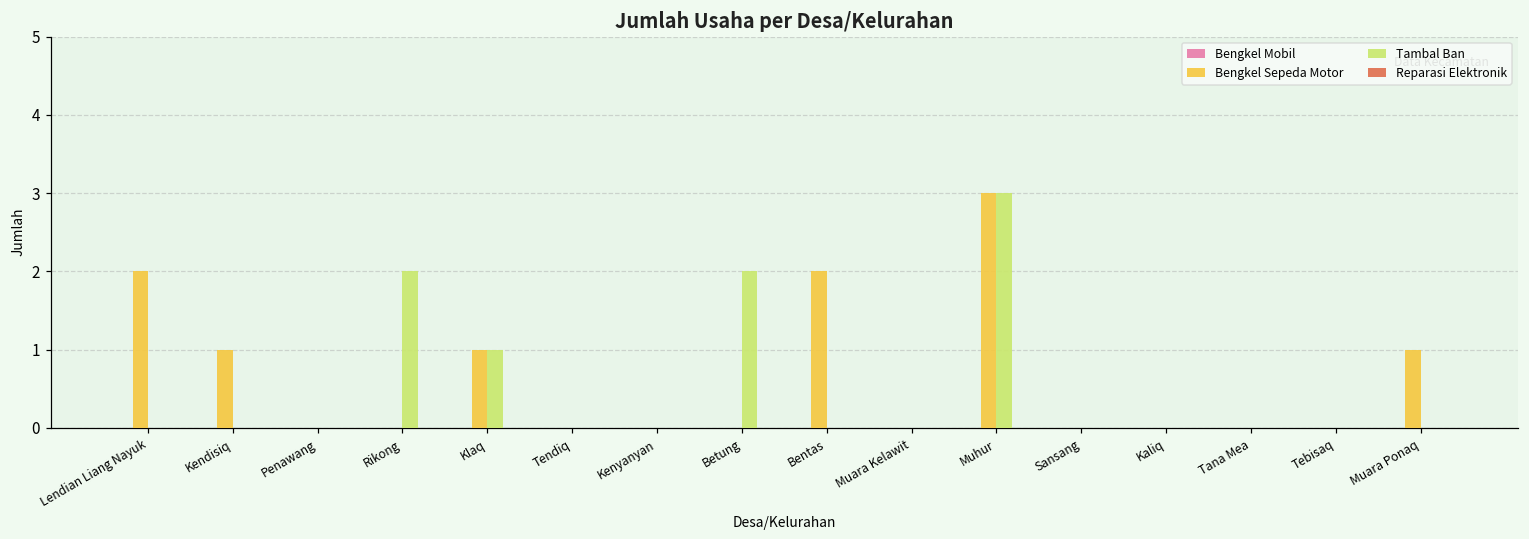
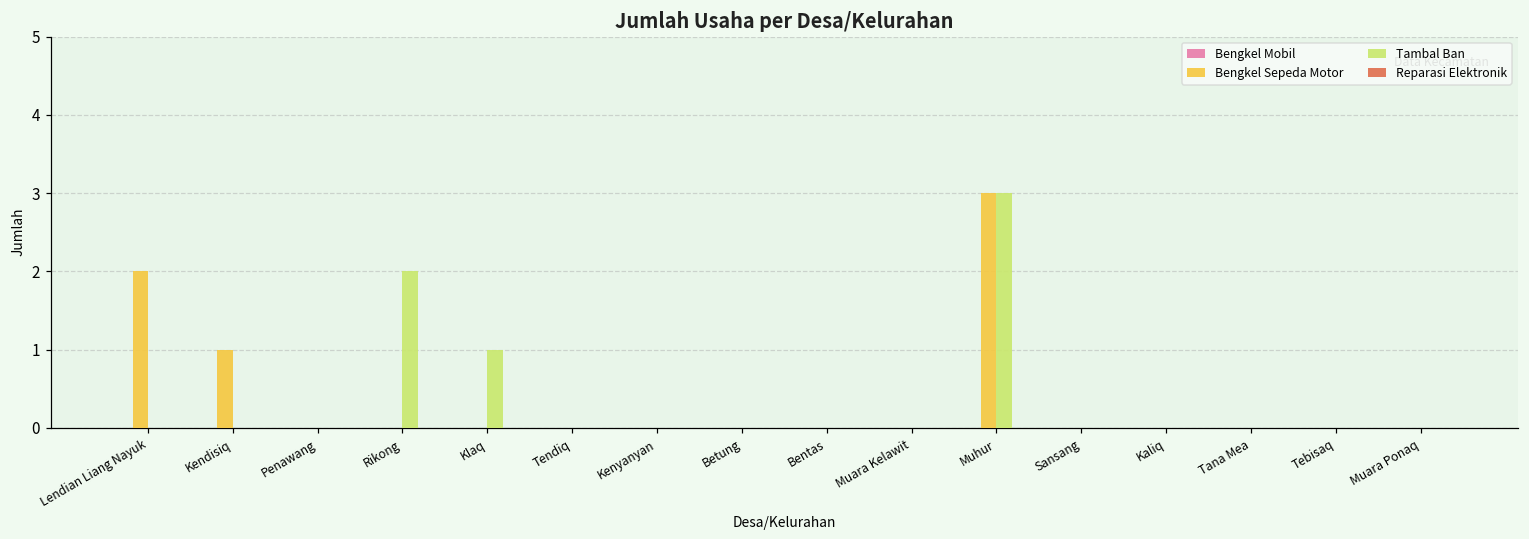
  {
    "Bengkel Mobil": {
      "Lendian Liang Nayuk": 0,
      "Kendisiq": 0,
      "Penawang": 0,
      "Rikong": 0,
      "Klaq": 0,
      "Tendiq": 0,
      "Kenyanyan": 0,
      "Betung": 0,
      "Bentas": 0,
      "Muara Kelawit": 0,
      "Muhur": 0,
      "Sansang": 0,
      "Kaliq": 0,
      "Tana Mea": 0,
      "Tebisaq": 0,
      "Muara Ponaq": 0
    },
    "Bengkel Sepeda Motor": {
      "Lendian Liang Nayuk": 2,
      "Kendisiq": 1,
      "Penawang": 0,
      "Rikong": 0,
-     "Klaq": 1,
+     "Klaq": 0,
      "Tendiq": 0,
      "Kenyanyan": 0,
      "Betung": 0,
-     "Bentas": 2,
+     "Bentas": 0,
      "Muara Kelawit": 0,
      "Muhur": 3,
      "Sansang": 0,
      "Kaliq": 0,
      "Tana Mea": 0,
      "Tebisaq": 0,
-     "Muara Ponaq": 1
+     "Muara Ponaq": 0
    },
    "Tambal Ban": {
      "Lendian Liang Nayuk": 0,
      "Kendisiq": 0,
      "Penawang": 0,
      "Rikong": 2,
      "Klaq": 1,
      "Tendiq": 0,
      "Kenyanyan": 0,
-     "Betung": 2,
+     "Betung": 0,
      "Bentas": 0,
      "Muara Kelawit": 0,
      "Muhur": 3,
      "Sansang": 0,
      "Kaliq": 0,
      "Tana Mea": 0,
      "Tebisaq": 0,
      "Muara Ponaq": 0
    },
    "Reparasi Elektronik": {
      "Lendian Liang Nayuk": 0,
      "Kendisiq": 0,
      "Penawang": 0,
      "Rikong": 0,
      "Klaq": 0,
      "Tendiq": 0,
      "Kenyanyan": 0,
      "Betung": 0,
      "Bentas": 0,
      "Muara Kelawit": 0,
      "Muhur": 0,
      "Sansang": 0,
      "Kaliq": 0,
      "Tana Mea": 0,
      "Tebisaq": 0,
      "Muara Ponaq": 0
    }
  }
